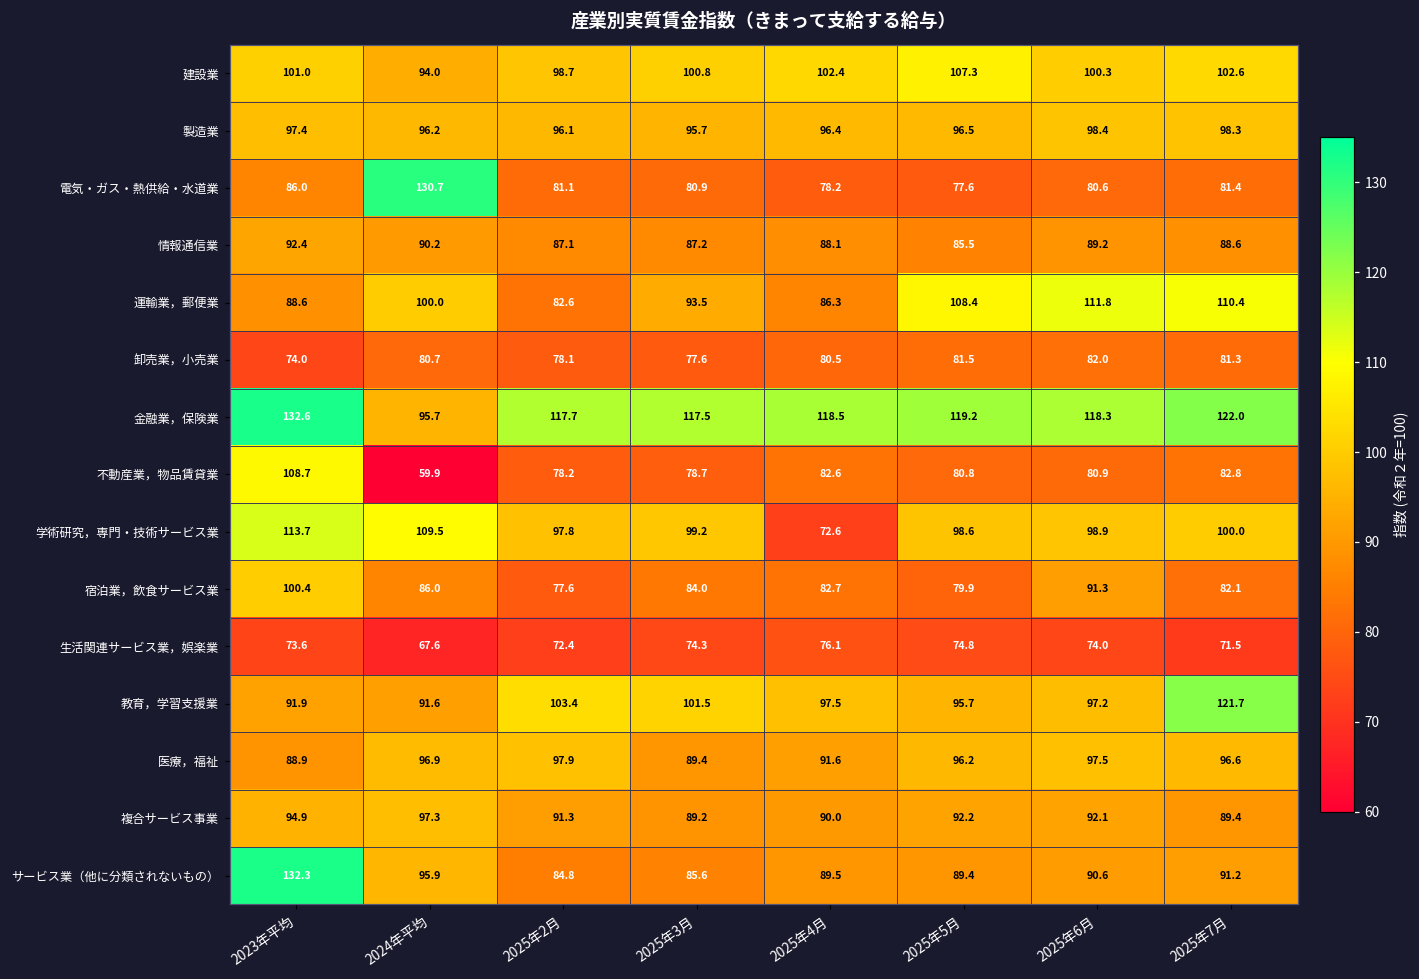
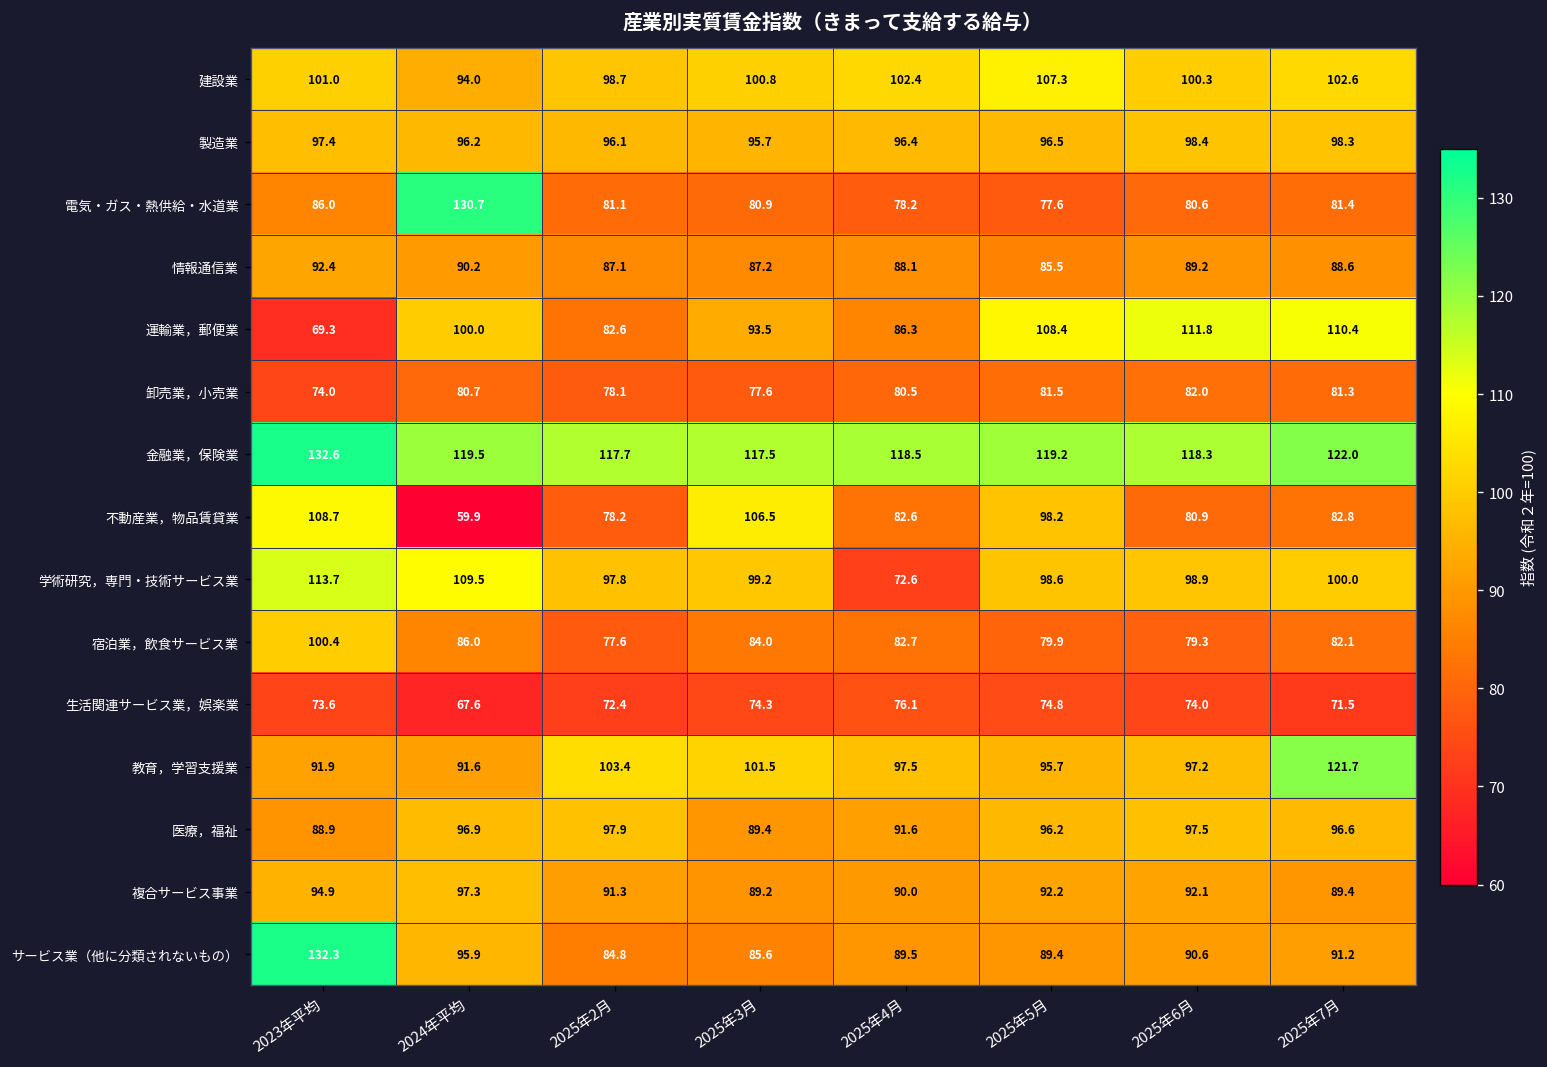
  {
    "建設業": {
      "2023年平均": 101.0,
      "2024年平均": 94.0,
      "2025年2月": 98.7,
      "2025年3月": 100.8,
      "2025年4月": 102.4,
      "2025年5月": 107.3,
      "2025年6月": 100.3,
      "2025年7月": 102.6
    },
    "製造業": {
      "2023年平均": 97.4,
      "2024年平均": 96.2,
      "2025年2月": 96.1,
      "2025年3月": 95.7,
      "2025年4月": 96.4,
      "2025年5月": 96.5,
      "2025年6月": 98.4,
      "2025年7月": 98.3
    },
    "電気・ガス・熱供給・水道業": {
      "2023年平均": 86.0,
      "2024年平均": 130.7,
      "2025年2月": 81.1,
      "2025年3月": 80.9,
      "2025年4月": 78.2,
      "2025年5月": 77.6,
      "2025年6月": 80.6,
      "2025年7月": 81.4
    },
    "情報通信業": {
      "2023年平均": 92.4,
      "2024年平均": 90.2,
      "2025年2月": 87.1,
      "2025年3月": 87.2,
      "2025年4月": 88.1,
      "2025年5月": 85.5,
      "2025年6月": 89.2,
      "2025年7月": 88.6
    },
    "運輸業，郵便業": {
-     "2023年平均": 88.6,
+     "2023年平均": 69.3,
      "2024年平均": 100.0,
      "2025年2月": 82.6,
      "2025年3月": 93.5,
      "2025年4月": 86.3,
      "2025年5月": 108.4,
      "2025年6月": 111.8,
      "2025年7月": 110.4
    },
    "卸売業，小売業": {
      "2023年平均": 74.0,
      "2024年平均": 80.7,
      "2025年2月": 78.1,
      "2025年3月": 77.6,
      "2025年4月": 80.5,
      "2025年5月": 81.5,
      "2025年6月": 82.0,
      "2025年7月": 81.3
    },
    "金融業，保険業": {
      "2023年平均": 132.6,
-     "2024年平均": 95.7,
+     "2024年平均": 119.5,
      "2025年2月": 117.7,
      "2025年3月": 117.5,
      "2025年4月": 118.5,
      "2025年5月": 119.2,
      "2025年6月": 118.3,
      "2025年7月": 122.0
    },
    "不動産業，物品賃貸業": {
      "2023年平均": 108.7,
      "2024年平均": 59.9,
      "2025年2月": 78.2,
-     "2025年3月": 78.7,
+     "2025年3月": 106.5,
      "2025年4月": 82.6,
-     "2025年5月": 80.8,
+     "2025年5月": 98.2,
      "2025年6月": 80.9,
      "2025年7月": 82.8
    },
    "学術研究，専門・技術サービス業": {
      "2023年平均": 113.7,
      "2024年平均": 109.5,
      "2025年2月": 97.8,
      "2025年3月": 99.2,
      "2025年4月": 72.6,
      "2025年5月": 98.6,
      "2025年6月": 98.9,
      "2025年7月": 100.0
    },
    "宿泊業，飲食サービス業": {
      "2023年平均": 100.4,
      "2024年平均": 86.0,
      "2025年2月": 77.6,
      "2025年3月": 84.0,
      "2025年4月": 82.7,
      "2025年5月": 79.9,
-     "2025年6月": 91.3,
+     "2025年6月": 79.3,
      "2025年7月": 82.1
    },
    "生活関連サービス業，娯楽業": {
      "2023年平均": 73.6,
      "2024年平均": 67.6,
      "2025年2月": 72.4,
      "2025年3月": 74.3,
      "2025年4月": 76.1,
      "2025年5月": 74.8,
      "2025年6月": 74.0,
      "2025年7月": 71.5
    },
    "教育，学習支援業": {
      "2023年平均": 91.9,
      "2024年平均": 91.6,
      "2025年2月": 103.4,
      "2025年3月": 101.5,
      "2025年4月": 97.5,
      "2025年5月": 95.7,
      "2025年6月": 97.2,
      "2025年7月": 121.7
    },
    "医療，福祉": {
      "2023年平均": 88.9,
      "2024年平均": 96.9,
      "2025年2月": 97.9,
      "2025年3月": 89.4,
      "2025年4月": 91.6,
      "2025年5月": 96.2,
      "2025年6月": 97.5,
      "2025年7月": 96.6
    },
    "複合サービス事業": {
      "2023年平均": 94.9,
      "2024年平均": 97.3,
      "2025年2月": 91.3,
      "2025年3月": 89.2,
      "2025年4月": 90.0,
      "2025年5月": 92.2,
      "2025年6月": 92.1,
      "2025年7月": 89.4
    },
    "サービス業（他に分類されないもの）": {
      "2023年平均": 132.3,
      "2024年平均": 95.9,
      "2025年2月": 84.8,
      "2025年3月": 85.6,
      "2025年4月": 89.5,
      "2025年5月": 89.4,
      "2025年6月": 90.6,
      "2025年7月": 91.2
    }
  }
